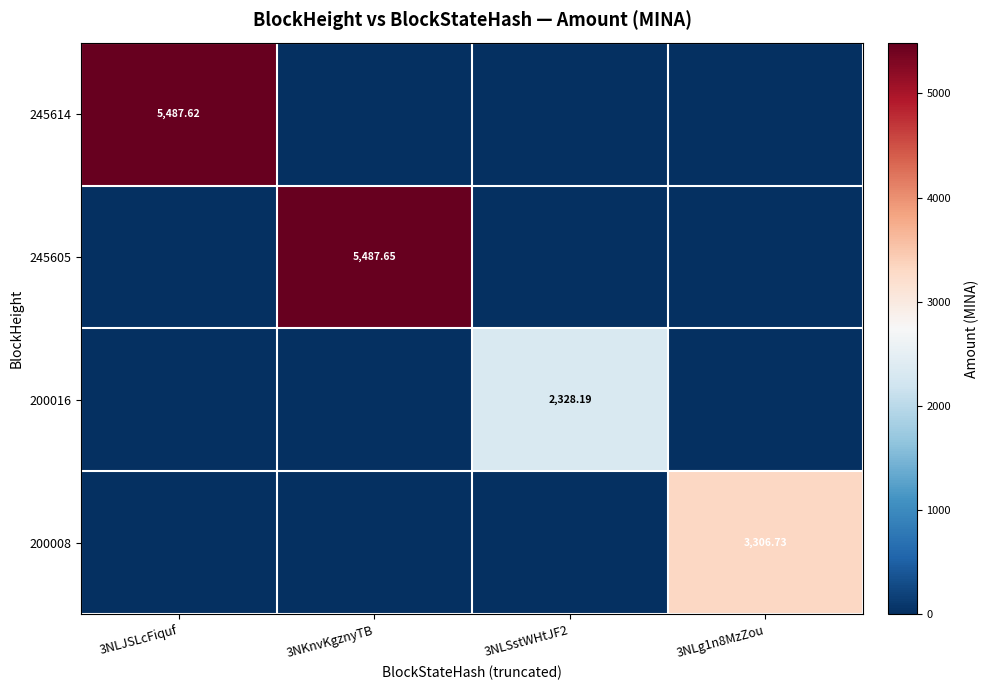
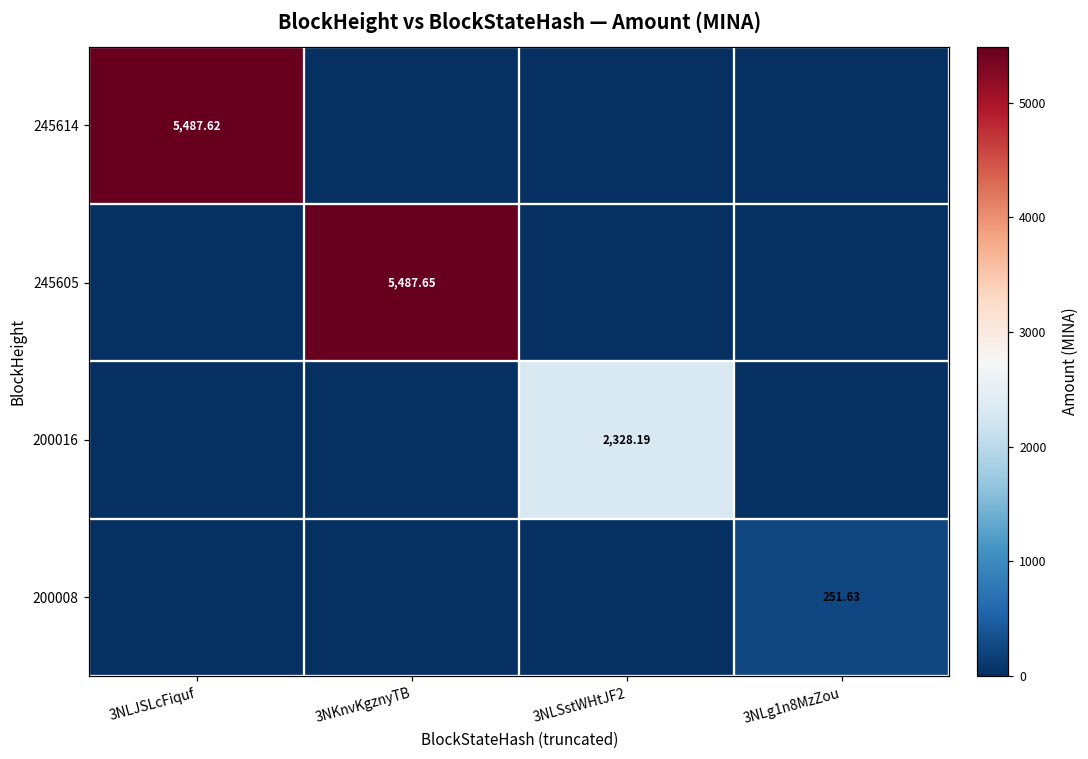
  {
    "245614": {
      "3NLJSLcFiquf": "5,487.62"
    },
    "245605": {
      "3NKnvKgznyTB": "5,487.65"
    },
    "200016": {
      "3NLSstWHtJF2": "2,328.19"
    },
    "200008": {
-     "3NLg1n8MzZou": "3,306.73"
+     "3NLg1n8MzZou": "251.63"
    }
  }
